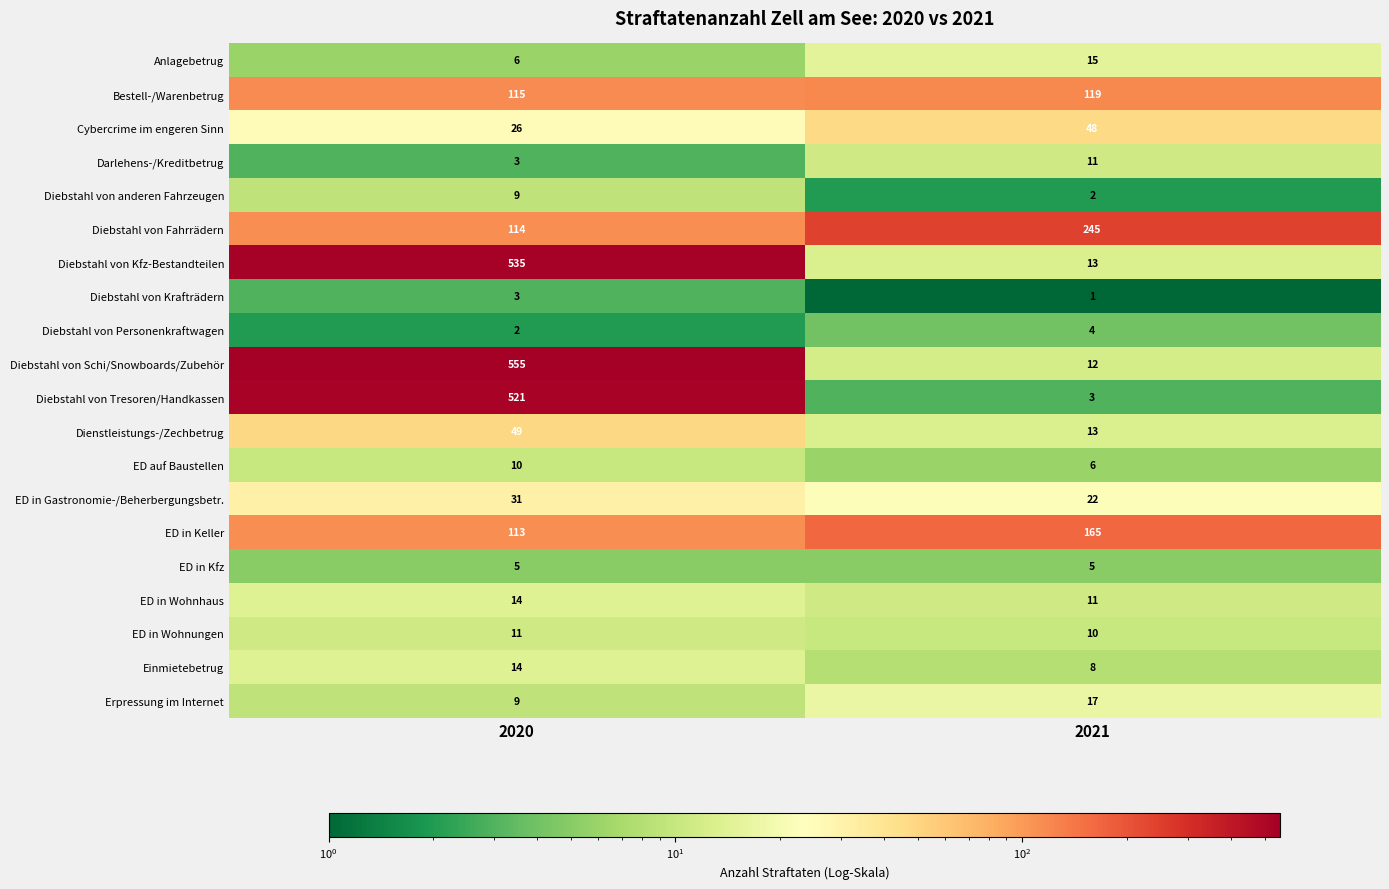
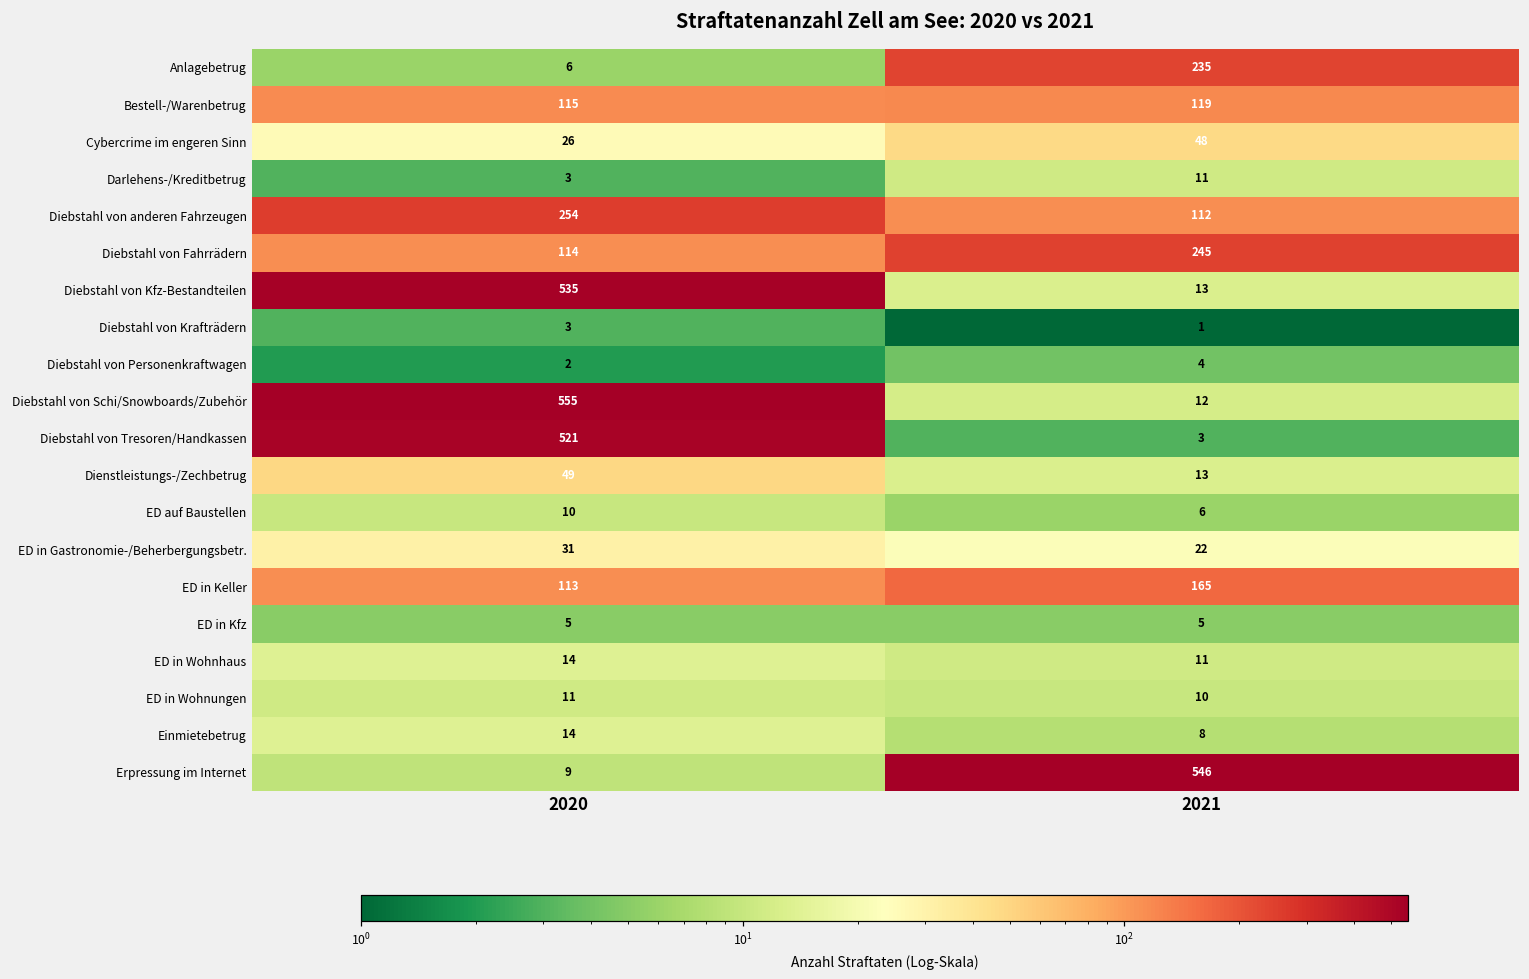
  {
    "Anlagebetrug": {
      "2020": 6,
-     "2021": 15
+     "2021": 235
    },
    "Bestell-/Warenbetrug": {
      "2020": 115,
      "2021": 119
    },
    "Cybercrime im engeren Sinn": {
      "2020": 26,
      "2021": 48
    },
    "Darlehens-/Kreditbetrug": {
      "2020": 3,
      "2021": 11
    },
    "Diebstahl von anderen Fahrzeugen": {
-     "2020": 9,
-     "2021": 2
+     "2020": 254,
+     "2021": 112
    },
    "Diebstahl von Fahrrädern": {
      "2020": 114,
      "2021": 245
    },
    "Diebstahl von Kfz-Bestandteilen": {
      "2020": 535,
      "2021": 13
    },
    "Diebstahl von Krafträdern": {
      "2020": 3,
      "2021": 1
    },
    "Diebstahl von Personenkraftwagen": {
      "2020": 2,
      "2021": 4
    },
    "Diebstahl von Schi/Snowboards/Zubehör": {
      "2020": 555,
      "2021": 12
    },
    "Diebstahl von Tresoren/Handkassen": {
      "2020": 521,
      "2021": 3
    },
    "Dienstleistungs-/Zechbetrug": {
      "2020": 49,
      "2021": 13
    },
    "ED auf Baustellen": {
      "2020": 10,
      "2021": 6
    },
    "ED in Gastronomie-/Beherbergungsbetr.": {
      "2020": 31,
      "2021": 22
    },
    "ED in Keller": {
      "2020": 113,
      "2021": 165
    },
    "ED in Kfz": {
      "2020": 5,
      "2021": 5
    },
    "ED in Wohnhaus": {
      "2020": 14,
      "2021": 11
    },
    "ED in Wohnungen": {
      "2020": 11,
      "2021": 10
    },
    "Einmietebetrug": {
      "2020": 14,
      "2021": 8
    },
    "Erpressung im Internet": {
      "2020": 9,
-     "2021": 17
+     "2021": 546
    }
  }
